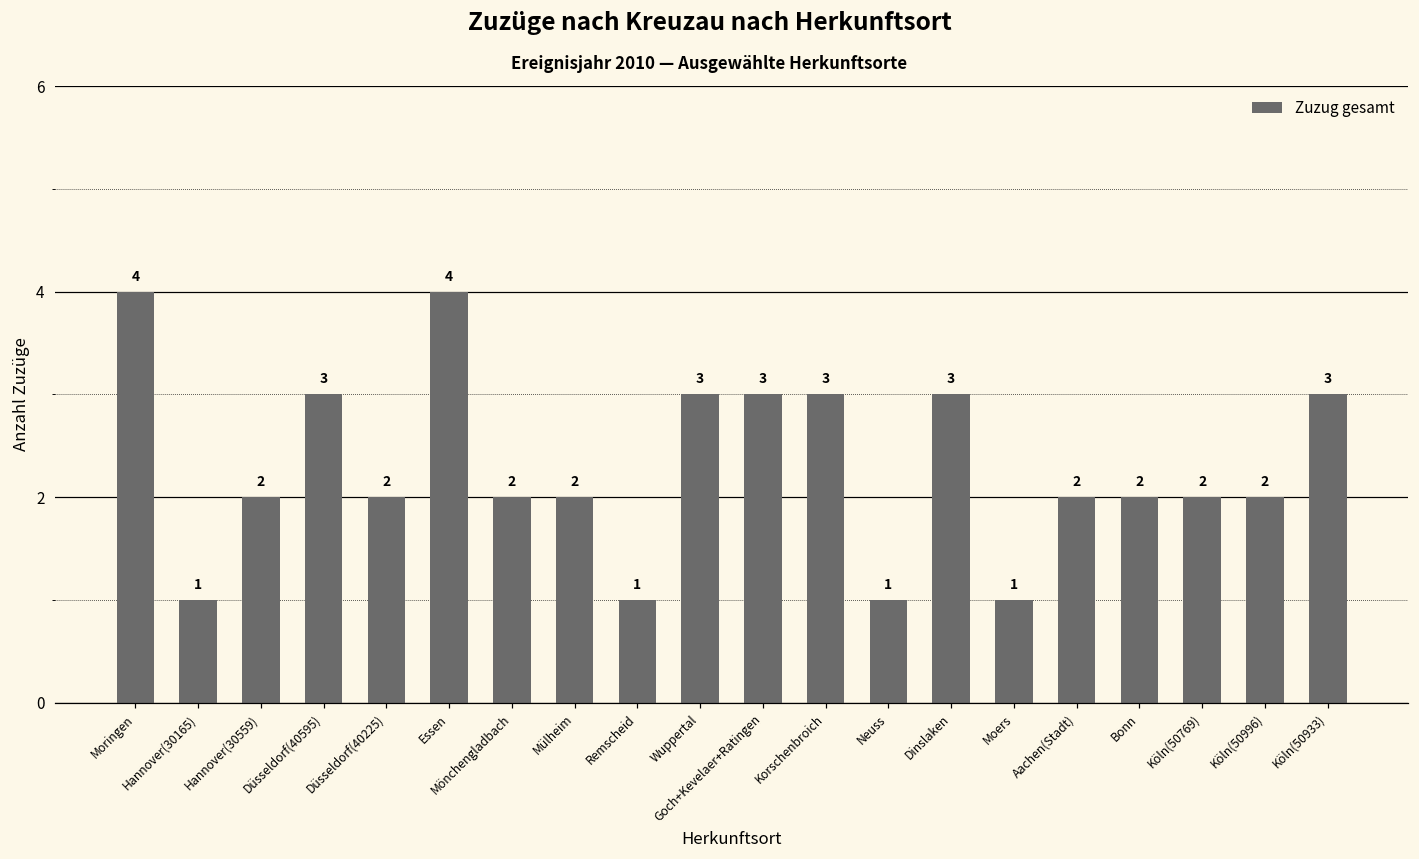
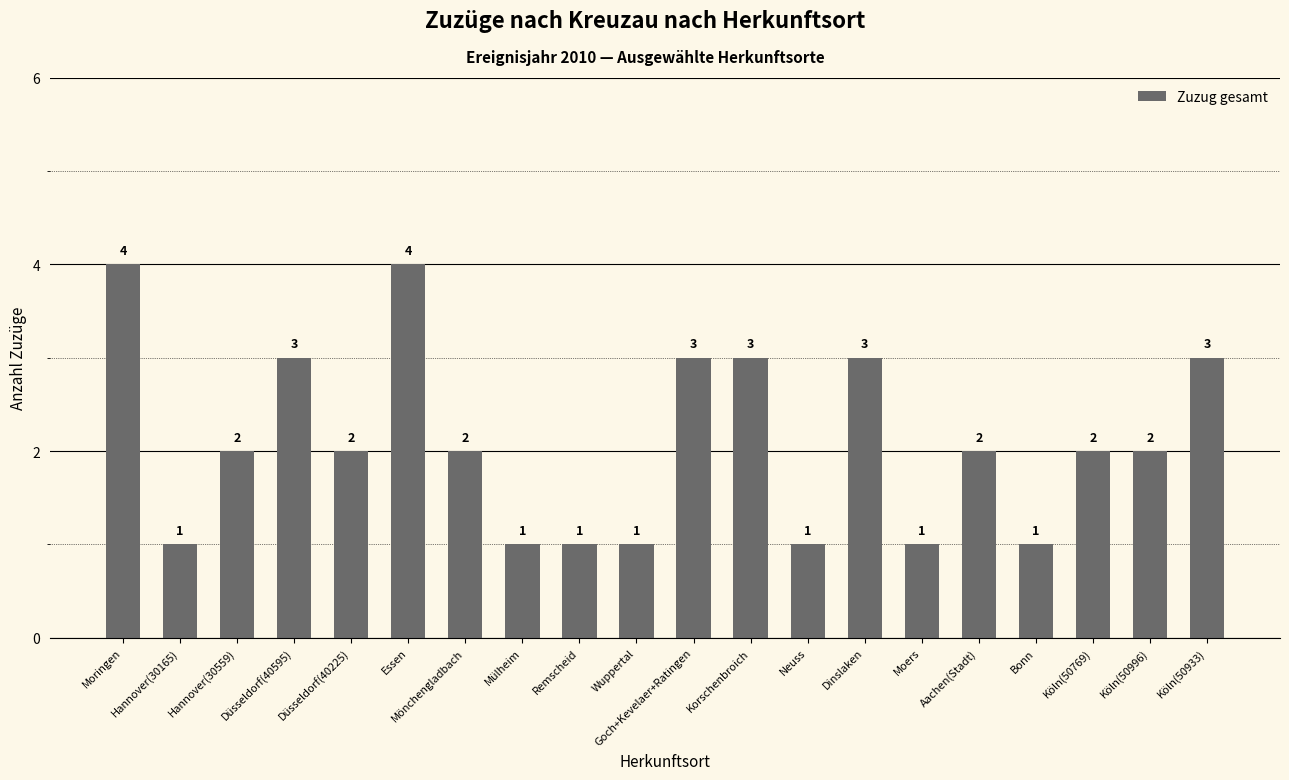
  {
    "Moringen": 4,
    "Hannover(30165)": 1,
    "Hannover(30559)": 2,
    "Düsseldorf(40595)": 3,
    "Düsseldorf(40225)": 2,
    "Essen": 4,
    "Mönchengladbach": 2,
-   "Mülheim": 2,
+   "Mülheim": 1,
    "Remscheid": 1,
-   "Wuppertal": 3,
+   "Wuppertal": 1,
    "Goch+Kevelaer+Ratingen": 3,
    "Korschenbroich": 3,
    "Neuss": 1,
    "Dinslaken": 3,
    "Moers": 1,
    "Aachen(Stadt)": 2,
-   "Bonn": 2,
+   "Bonn": 1,
    "Köln(50769)": 2,
    "Köln(50996)": 2,
    "Köln(50933)": 3
  }
